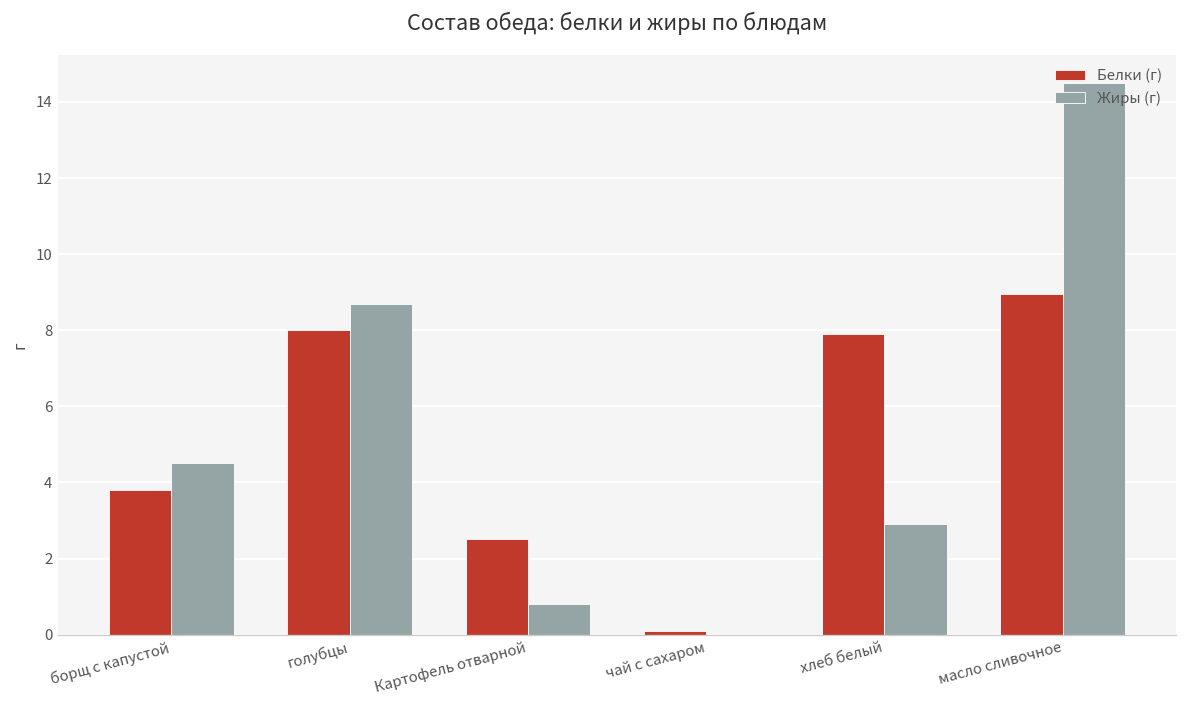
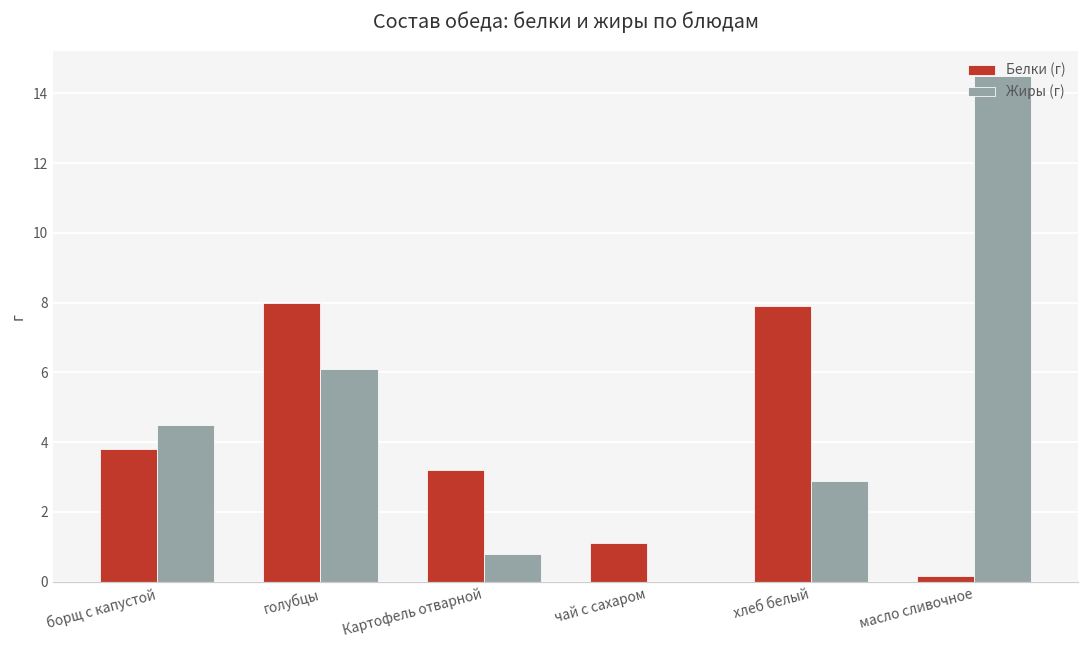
  {
    "Белки (г)": {
      "борщ с капустой": 3.8,
      "голубцы": 8.0,
-     "Картофель отварной": 2.5,
-     "чай с сахаром": 0.1,
+     "Картофель отварной": 3.2,
+     "чай с сахаром": 1.1,
      "хлеб белый": 7.9,
-     "масло сливочное": 8.9
+     "масло сливочное": 0.2
    },
    "Жиры (г)": {
      "борщ с капустой": 4.5,
-     "голубцы": 8.7,
+     "голубцы": 6.1,
      "Картофель отварной": 0.8,
      "чай с сахаром": 0.0,
      "хлеб белый": 2.9,
      "масло сливочное": 14.5
    }
  }
